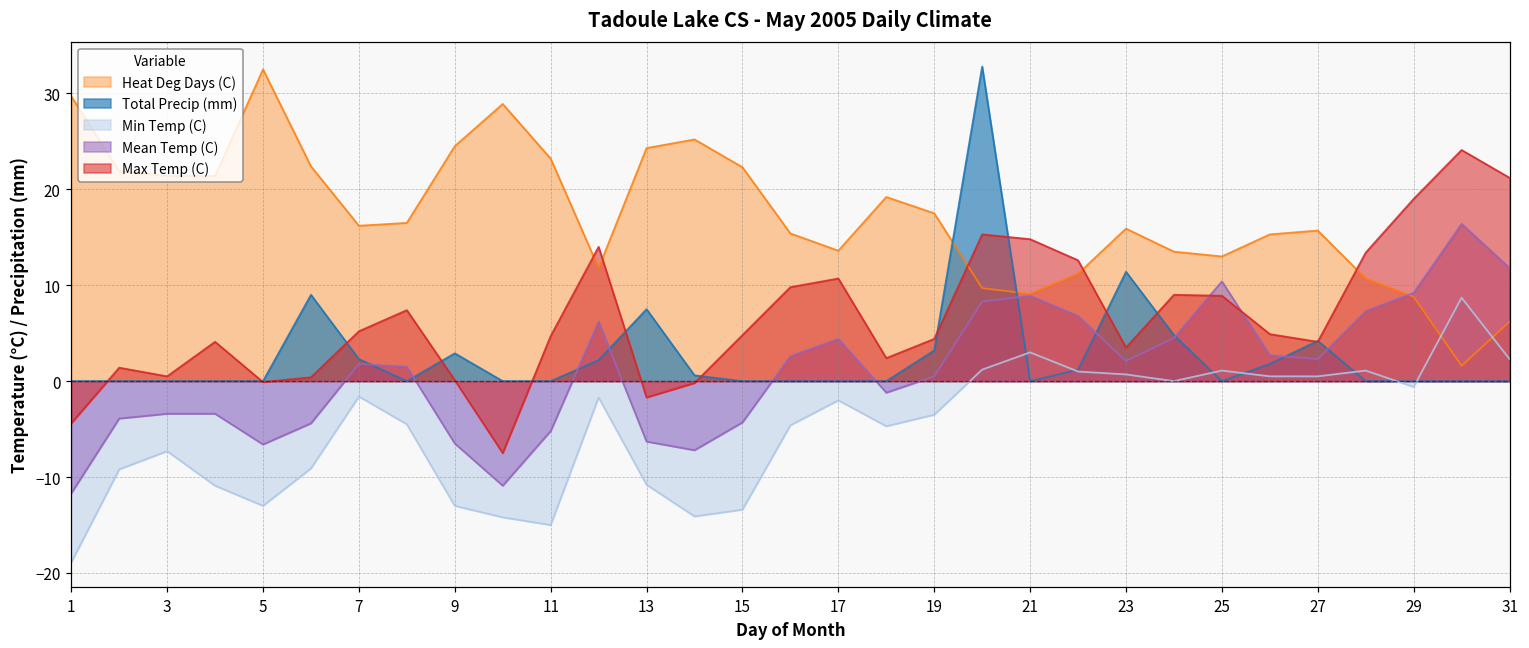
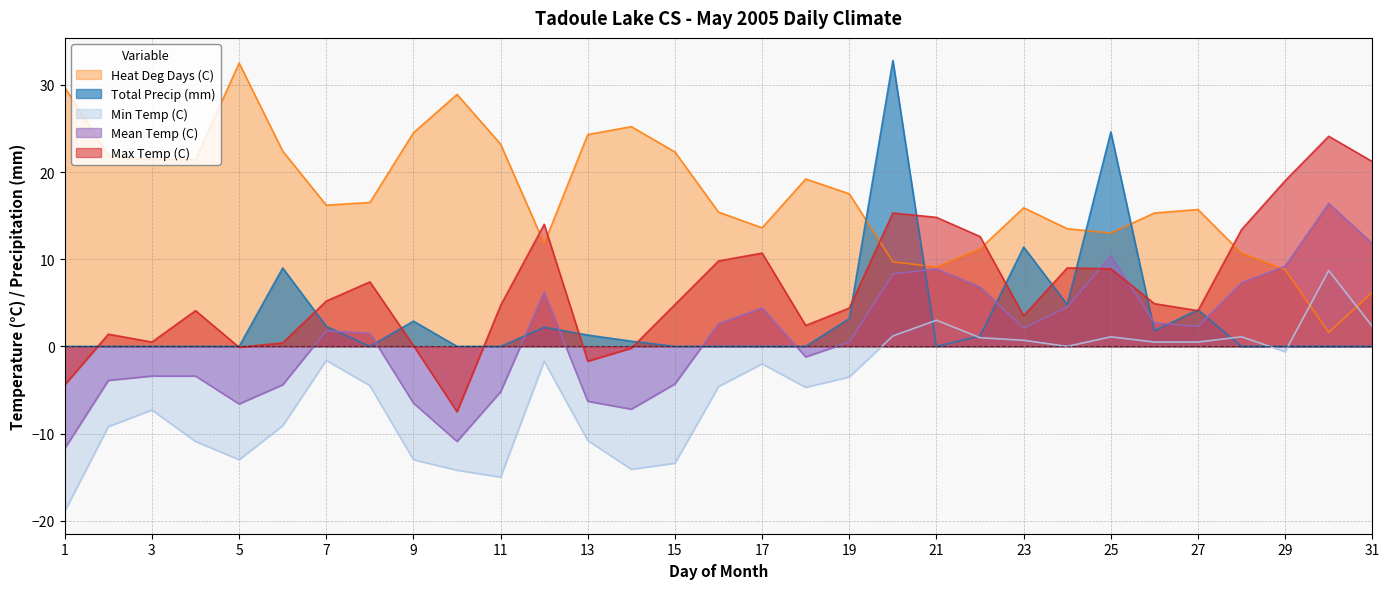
  {
    "Heat Deg Days (C)": {
      "1": 30,
      "5": 33,
      "7": 16,
      "9": 25,
      "11": 23,
      "13": 24,
      "15": 22,
      "17": 14,
      "19": 18,
      "23": 16,
      "25": 13,
      "27": 16,
      "29": 9,
      "31": 6
    },
    "Total Precip (mm)": {
      "7": 2,
      "9": 3,
-     "13": 8,
+     "13": 1,
      "19": 3,
      "21": 0,
      "23": 11,
-     "25": 0,
+     "25": 25,
      "31": 0
    }
  }
